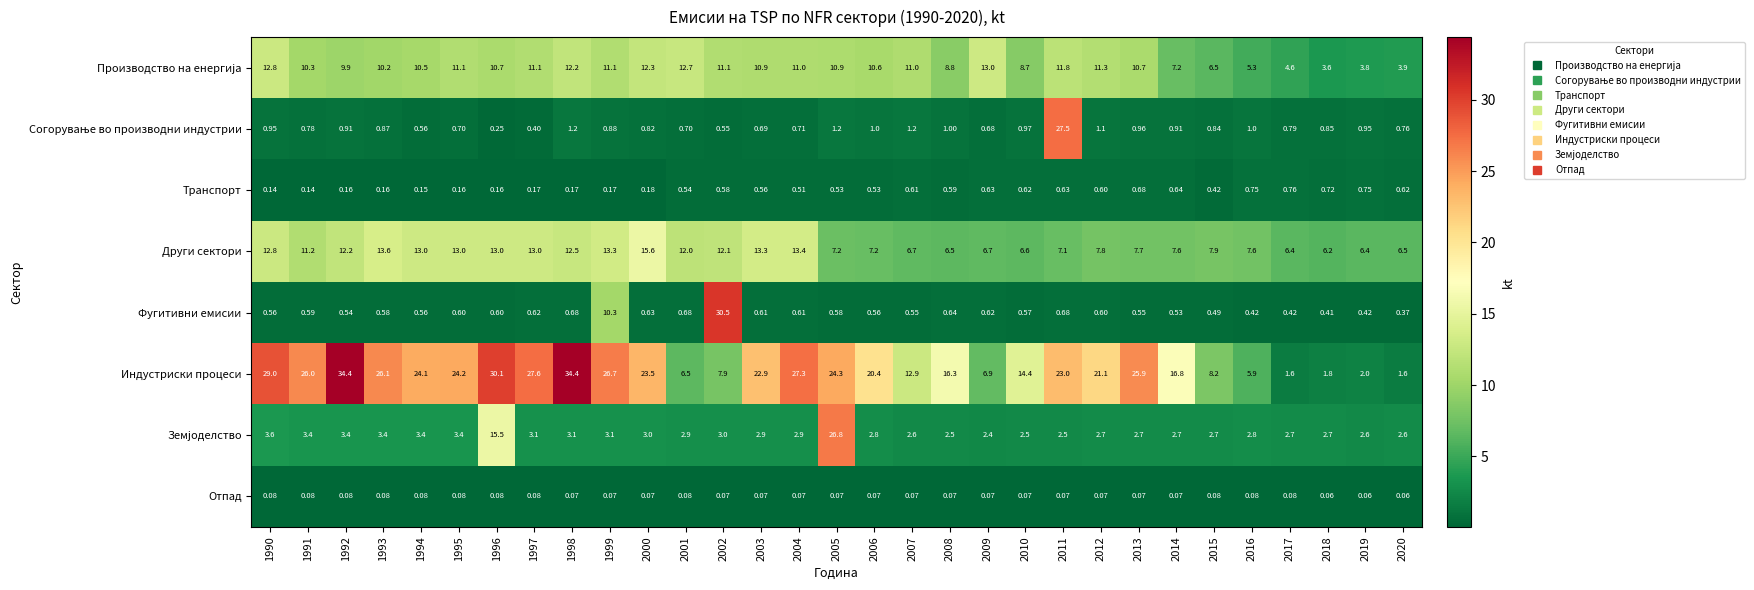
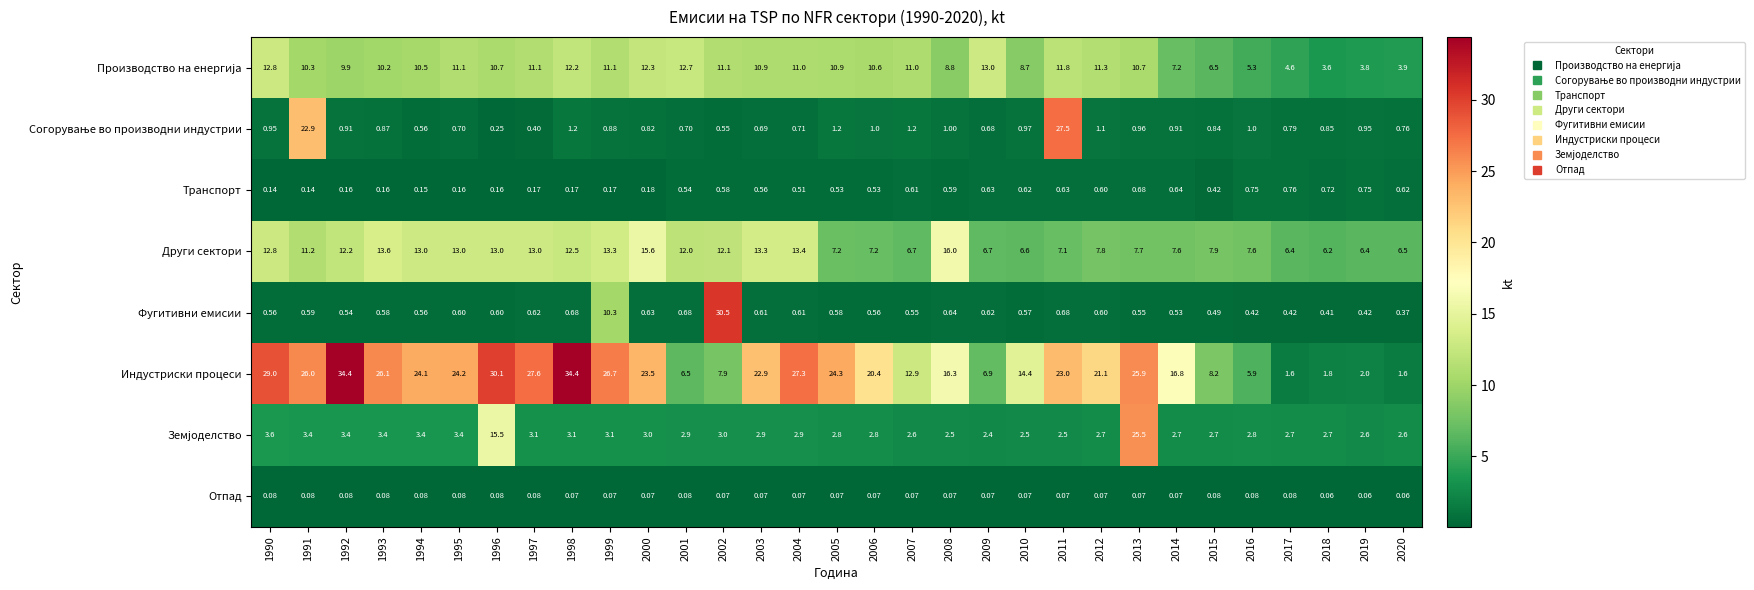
  {
    "Согорување во производни индустрии": {
      "1990": 0.95,
-     "1991": 0.78,
+     "1991": 22.9,
      "1992": 0.91,
      "1993": 0.87,
      "1994": 0.56,
      "1995": 0.70,
      "1996": 0.25,
      "1997": 0.40,
      "1998": 1.2,
      "1999": 0.88,
      "2000": 0.82,
      "2001": 0.70,
      "2002": 0.55,
      "2003": 0.69,
      "2004": 0.71,
      "2005": 1.2,
      "2006": 1.0,
      "2007": 1.2,
      "2008": 1.00,
      "2009": 0.68,
      "2010": 0.97,
      "2011": 27.5,
      "2012": 1.1,
      "2013": 0.96,
      "2014": 0.91,
      "2015": 0.84,
      "2016": 1.0,
      "2017": 0.79,
      "2018": 0.85,
      "2019": 0.95,
      "2020": 0.76
    },
    "Други сектори": {
      "1990": 12.8,
      "1991": 11.2,
      "1992": 12.2,
      "1993": 13.6,
      "1994": 13.0,
      "1995": 13.0,
      "1996": 13.0,
      "1997": 13.0,
      "1998": 12.5,
      "1999": 13.3,
      "2000": 15.6,
      "2001": 12.0,
      "2002": 12.1,
      "2003": 13.3,
      "2004": 13.4,
      "2005": 7.2,
      "2006": 7.2,
      "2007": 6.7,
-     "2008": 6.5,
+     "2008": 16.0,
      "2009": 6.7,
      "2010": 6.6,
      "2011": 7.1,
      "2012": 7.8,
      "2013": 7.7,
      "2014": 7.6,
      "2015": 7.9,
      "2016": 7.6,
      "2017": 6.4,
      "2018": 6.2,
      "2019": 6.4,
      "2020": 6.5
    },
    "Земјоделство": {
      "1990": 3.6,
      "1991": 3.4,
      "1992": 3.4,
      "1993": 3.4,
      "1994": 3.4,
      "1995": 3.4,
      "1996": 15.5,
      "1997": 3.1,
      "1998": 3.1,
      "1999": 3.1,
      "2000": 3.0,
      "2001": 2.9,
      "2002": 3.0,
      "2003": 2.9,
      "2004": 2.9,
-     "2005": 26.8,
+     "2005": 2.8,
      "2006": 2.8,
      "2007": 2.6,
      "2008": 2.5,
      "2009": 2.4,
      "2010": 2.5,
      "2011": 2.5,
      "2012": 2.7,
-     "2013": 2.7,
+     "2013": 25.5,
      "2014": 2.7,
      "2015": 2.7,
      "2016": 2.8,
      "2017": 2.7,
      "2018": 2.7,
      "2019": 2.6,
      "2020": 2.6
    }
  }
